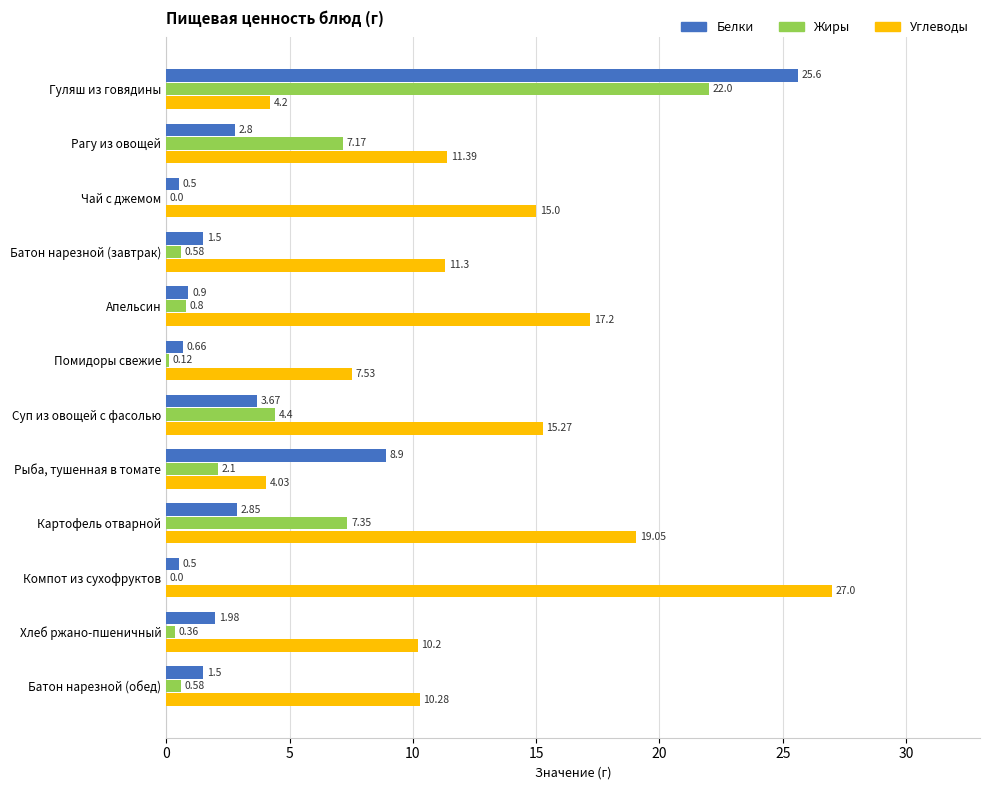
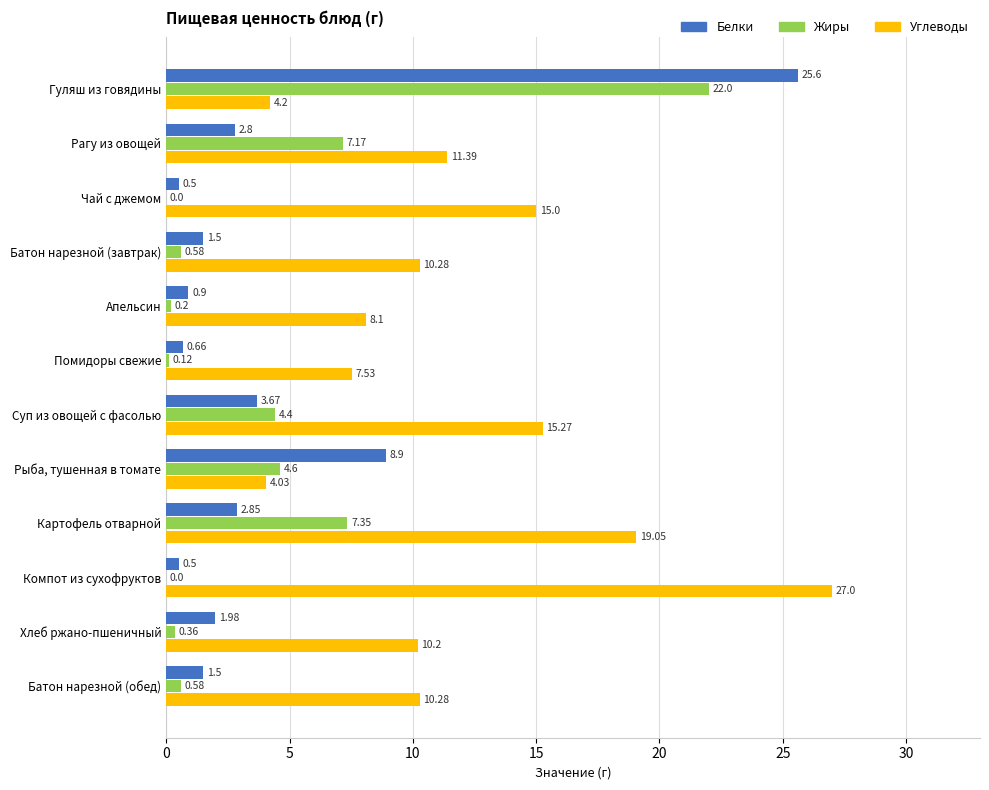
  {
    "Белки": {
      "Гуляш из говядины": 25.6,
      "Рагу из овощей": 2.8,
      "Чай с джемом": 0.5,
      "Батон нарезной (завтрак)": 1.5,
      "Апельсин": 0.9,
      "Помидоры свежие": 0.66,
      "Суп из овощей с фасолью": 3.67,
      "Рыба, тушенная в томате": 8.9,
      "Картофель отварной": 2.85,
      "Компот из сухофруктов": 0.5,
      "Хлеб ржано-пшеничный": 1.98,
      "Батон нарезной (обед)": 1.5
    },
    "Жиры": {
      "Гуляш из говядины": 22.0,
      "Рагу из овощей": 7.17,
      "Чай с джемом": 0.0,
      "Батон нарезной (завтрак)": 0.58,
-     "Апельсин": 0.8,
+     "Апельсин": 0.2,
      "Помидоры свежие": 0.12,
      "Суп из овощей с фасолью": 4.4,
-     "Рыба, тушенная в томате": 2.1,
+     "Рыба, тушенная в томате": 4.6,
      "Картофель отварной": 7.35,
      "Компот из сухофруктов": 0.0,
      "Хлеб ржано-пшеничный": 0.36,
      "Батон нарезной (обед)": 0.58
    },
    "Углеводы": {
      "Гуляш из говядины": 4.2,
      "Рагу из овощей": 11.39,
      "Чай с джемом": 15.0,
-     "Батон нарезной (завтрак)": 11.3,
-     "Апельсин": 17.2,
+     "Батон нарезной (завтрак)": 10.28,
+     "Апельсин": 8.1,
      "Помидоры свежие": 7.53,
      "Суп из овощей с фасолью": 15.27,
      "Рыба, тушенная в томате": 4.03,
      "Картофель отварной": 19.05,
      "Компот из сухофруктов": 27.0,
      "Хлеб ржано-пшеничный": 10.2,
      "Батон нарезной (обед)": 10.28
    }
  }
